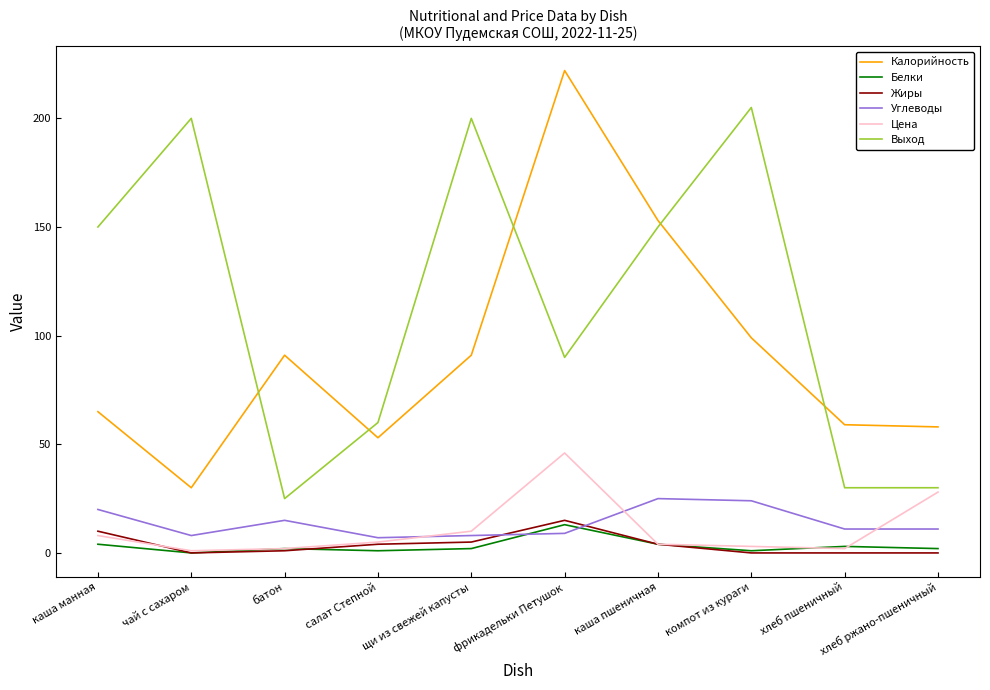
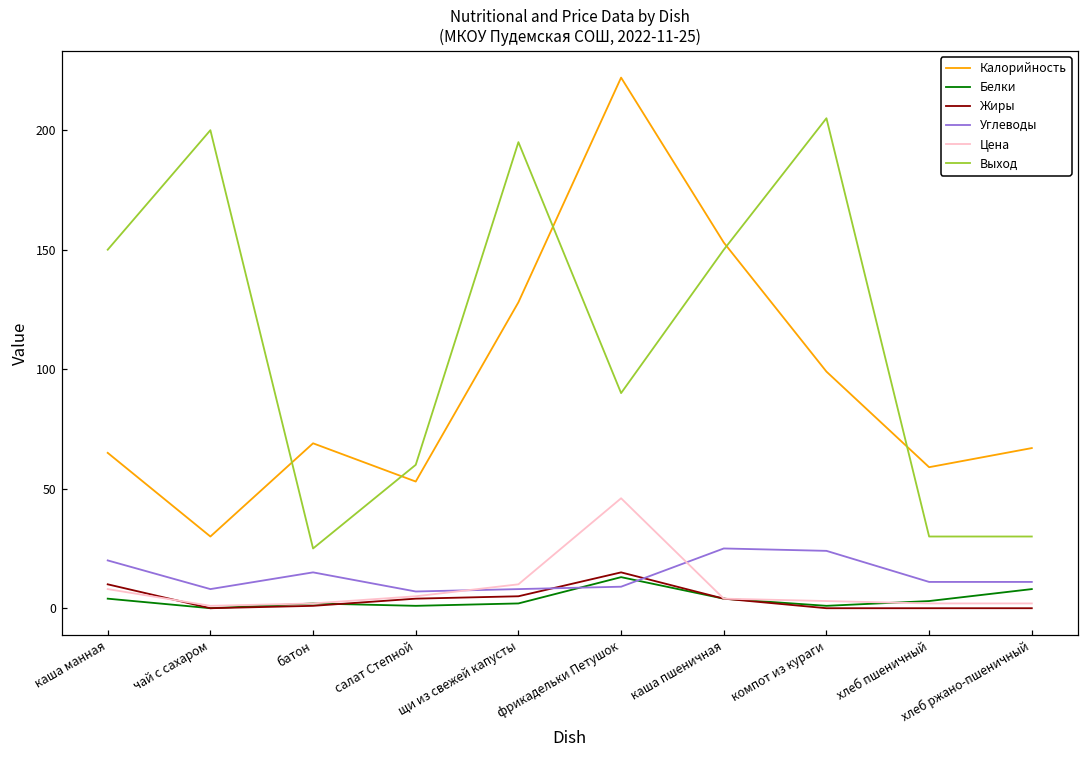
  {
    "Калорийность": {
      "каша манная": 65,
      "чай с сахаром": 30,
-     "батон": 91,
+     "батон": 69,
      "салат Степной": 53,
-     "щи из свежей капусты": 91,
+     "щи из свежей капусты": 128,
      "фрикадельки Петушок": 222,
      "каша пшеничная": 153,
      "компот из кураги": 99,
      "хлеб пшеничный": 59,
-     "хлеб ржано-пшеничный": 58
+     "хлеб ржано-пшеничный": 67
    },
    "Белки": {
      "каша манная": 4,
      "салат Степной": 1,
      "щи из свежей капусты": 2,
      "фрикадельки Петушок": 13,
-     "хлеб ржано-пшеничный": 2
+     "хлеб ржано-пшеничный": 8
    },
    "Жиры": {
      "каша манная": 10,
      "щи из свежей капусты": 5,
      "фрикадельки Петушок": 15,
      "хлеб пшеничный": 0,
      "хлеб ржано-пшеничный": 0
    },
    "Углеводы": {
      "каша манная": 20,
      "чай с сахаром": 8,
      "батон": 15,
      "салат Степной": 7,
      "щи из свежей капусты": 8,
      "фрикадельки Петушок": 9,
      "каша пшеничная": 25,
      "компот из кураги": 24,
      "хлеб пшеничный": 11,
      "хлеб ржано-пшеничный": 11
    },
    "Цена": {
      "каша манная": 8,
      "щи из свежей капусты": 10,
      "фрикадельки Петушок": 46,
      "компот из кураги": 3,
-     "хлеб ржано-пшеничный": 28
+     "хлеб ржано-пшеничный": 2
    },
    "Выход": {
      "каша манная": 150,
      "чай с сахаром": 200,
      "батон": 25,
      "салат Степной": 60,
-     "щи из свежей капусты": 200,
+     "щи из свежей капусты": 195,
      "фрикадельки Петушок": 90,
      "каша пшеничная": 150,
      "компот из кураги": 205,
      "хлеб пшеничный": 30,
      "хлеб ржано-пшеничный": 30
    }
  }
